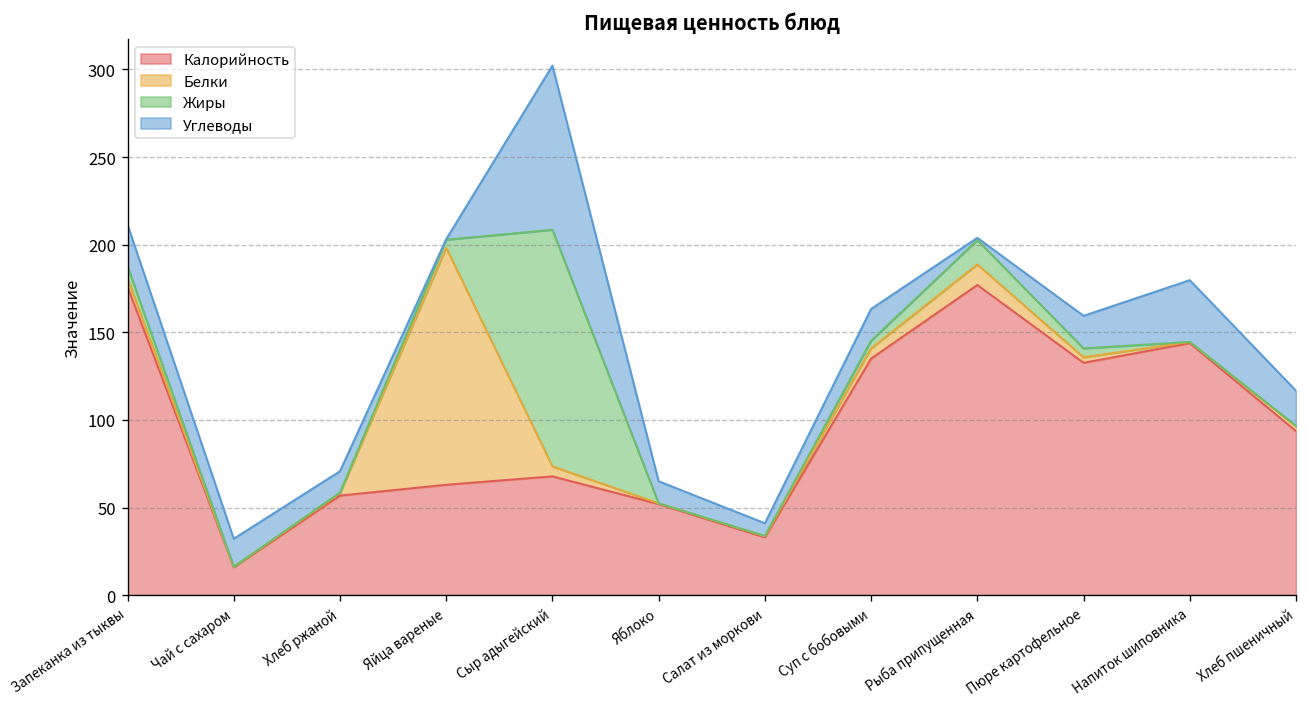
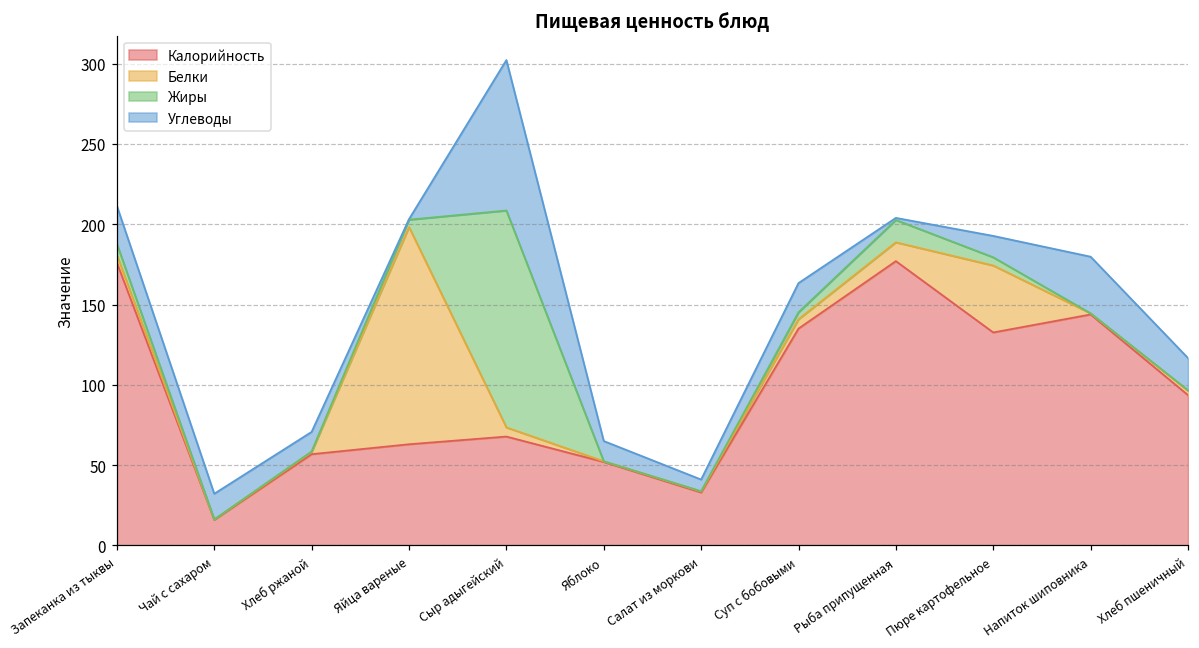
  {
    "Калорийность": {
      "Запеканка из тыквы": 176,
      "Яйца вареные": 63,
      "Сыр адыгейский": 68,
      "Суп с бобовыми": 135,
      "Рыба припущенная": 177,
      "Пюре картофельное": 133,
      "Хлеб пшеничный": 94
    },
    "Белки": {
      "Запеканка из тыквы": 5,
      "Яйца вареные": 135,
      "Сыр адыгейский": 6,
      "Суп с бобовыми": 6,
      "Рыба припущенная": 12,
-     "Пюре картофельное": 3
+     "Пюре картофельное": 42
    },
    "Жиры": {
      "Запеканка из тыквы": 7,
      "Сыр адыгейский": 135,
      "Суп с бобовыми": 4,
      "Пюре картофельное": 5
    },
    "Углеводы": {
      "Запеканка из тыквы": 24,
      "Чай с сахаром": 16,
      "Хлеб ржаной": 12,
      "Сыр адыгейский": 94,
      "Яблоко": 13,
      "Салат из моркови": 7,
      "Суп с бобовыми": 18,
-     "Пюре картофельное": 19,
+     "Пюре картофельное": 13,
      "Напиток шиповника": 35,
      "Хлеб пшеничный": 20
    }
  }
